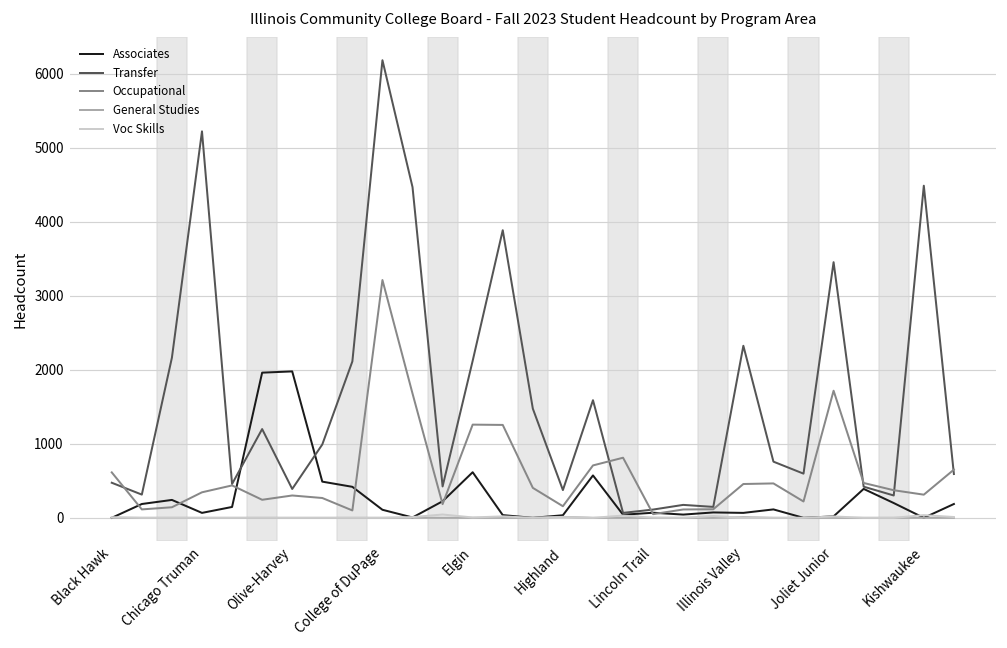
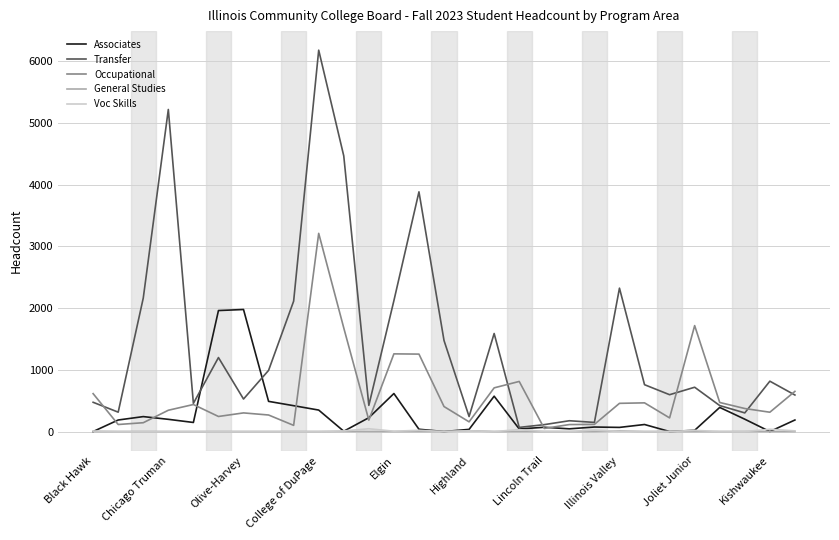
  {
    "Associates": {
-     "Chicago Truman": 100,
+     "Chicago Truman": 200,
      "Olive-Harvey": 2000,
-     "College of DuPage": 100,
+     "College of DuPage": 300,
      "Elgin": 600,
      "Illinois Valley": 100
    },
    "Transfer": {
      "Black Hawk": 500,
      "Chicago Truman": 5200,
-     "Olive-Harvey": 400,
+     "Olive-Harvey": 500,
      "College of DuPage": 6200,
      "Elgin": 2100,
-     "Highland": 400,
+     "Highland": 200,
      "Lincoln Trail": 100,
      "Illinois Valley": 2300,
-     "Joliet Junior": 3500,
-     "Kishwaukee": 4500
+     "Joliet Junior": 700,
+     "Kishwaukee": 800
    }
  }
